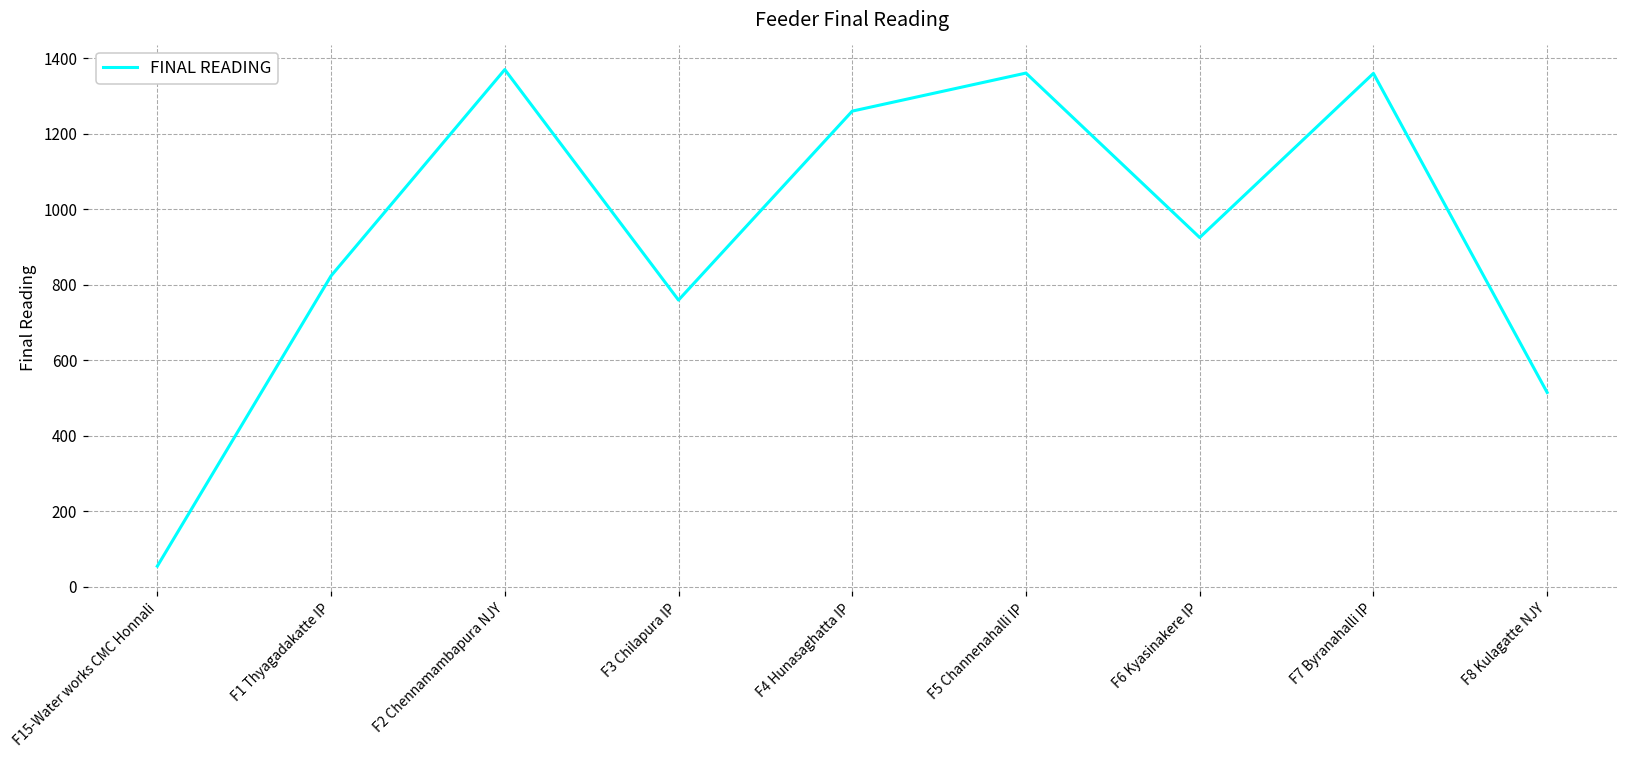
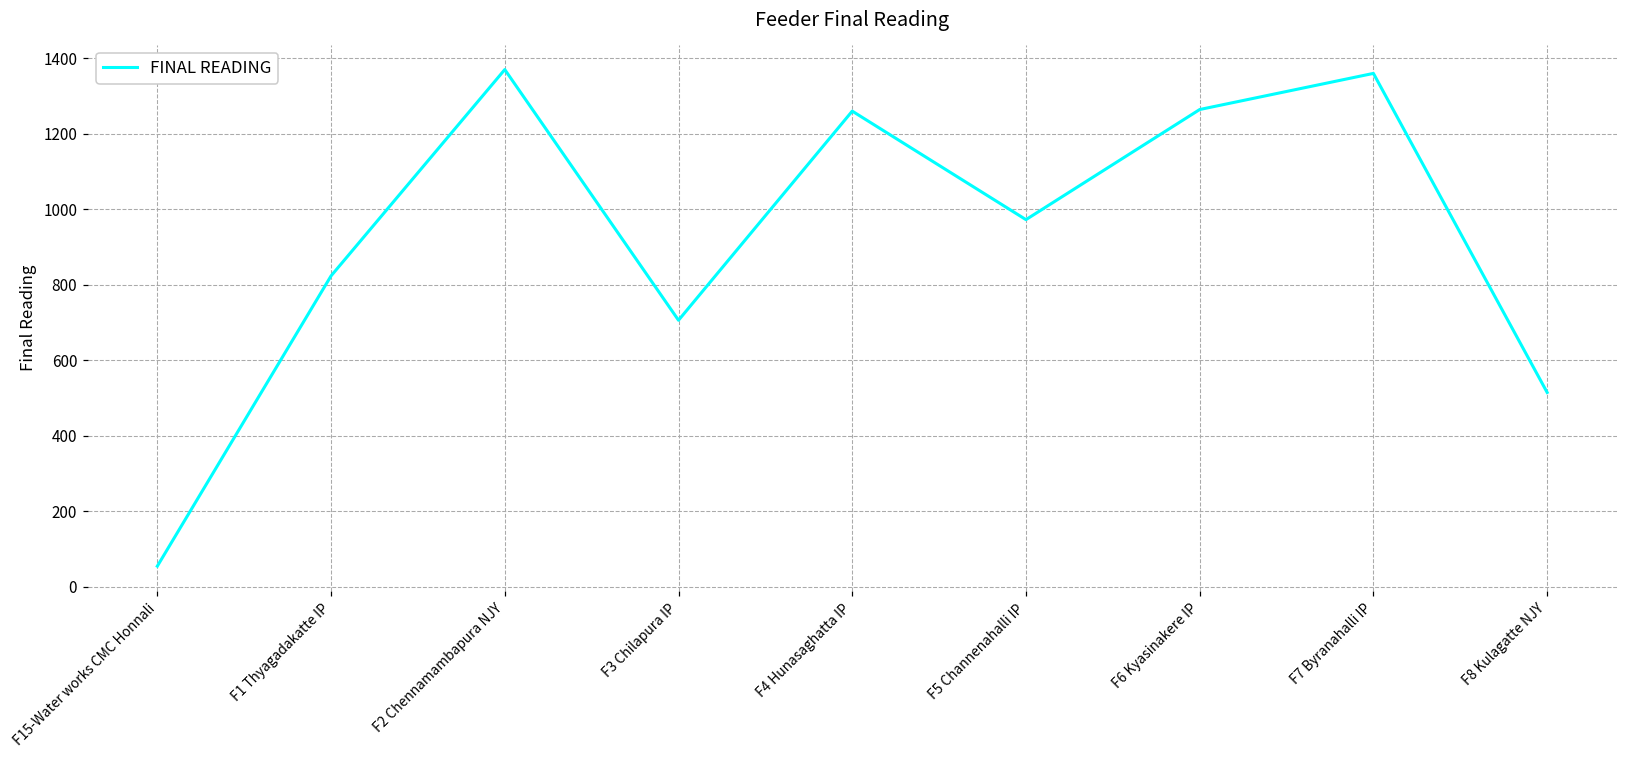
  {
    "F15-Water works CMC Honnali": 60,
    "F1 Thyagadakatte IP": 820,
    "F2 Chennamambapura NJY": 1370,
-   "F3 Chilapura IP": 760,
+   "F3 Chilapura IP": 710,
    "F4 Hunasaghatta IP": 1260,
-   "F5 Channenahalli IP": 1360,
-   "F6 Kyasinakere IP": 930,
+   "F5 Channenahalli IP": 970,
+   "F6 Kyasinakere IP": 1260,
    "F7 Byranahalli IP": 1360,
    "F8 Kulagatte NJY": 520
  }
